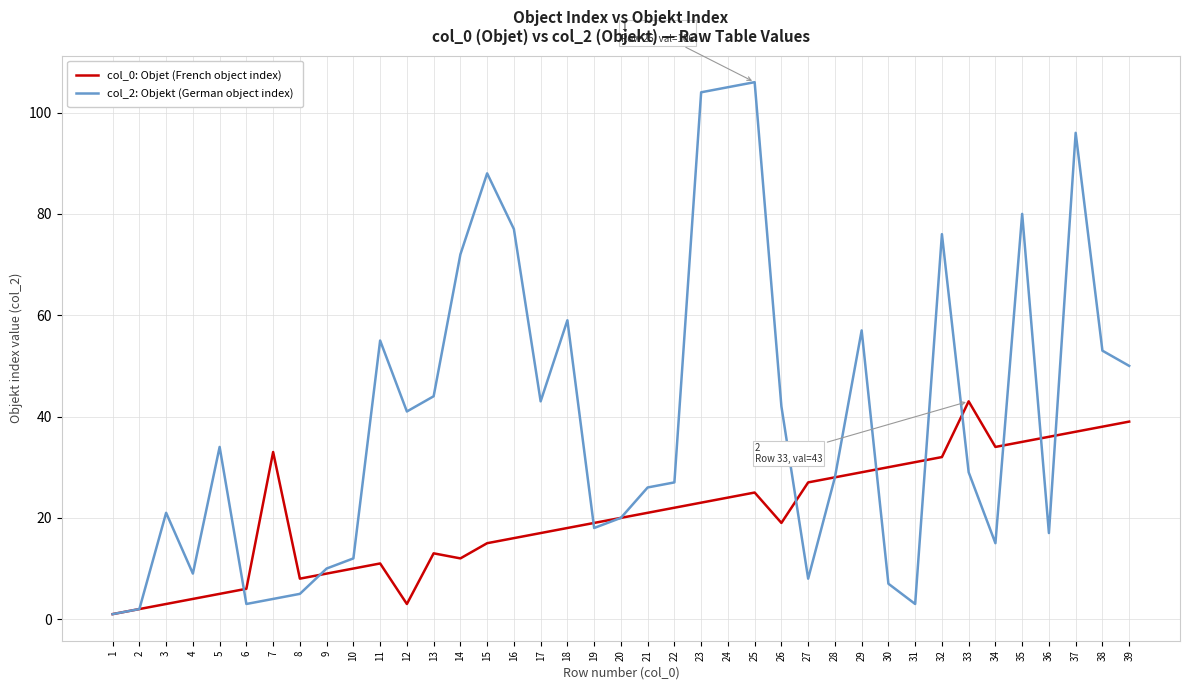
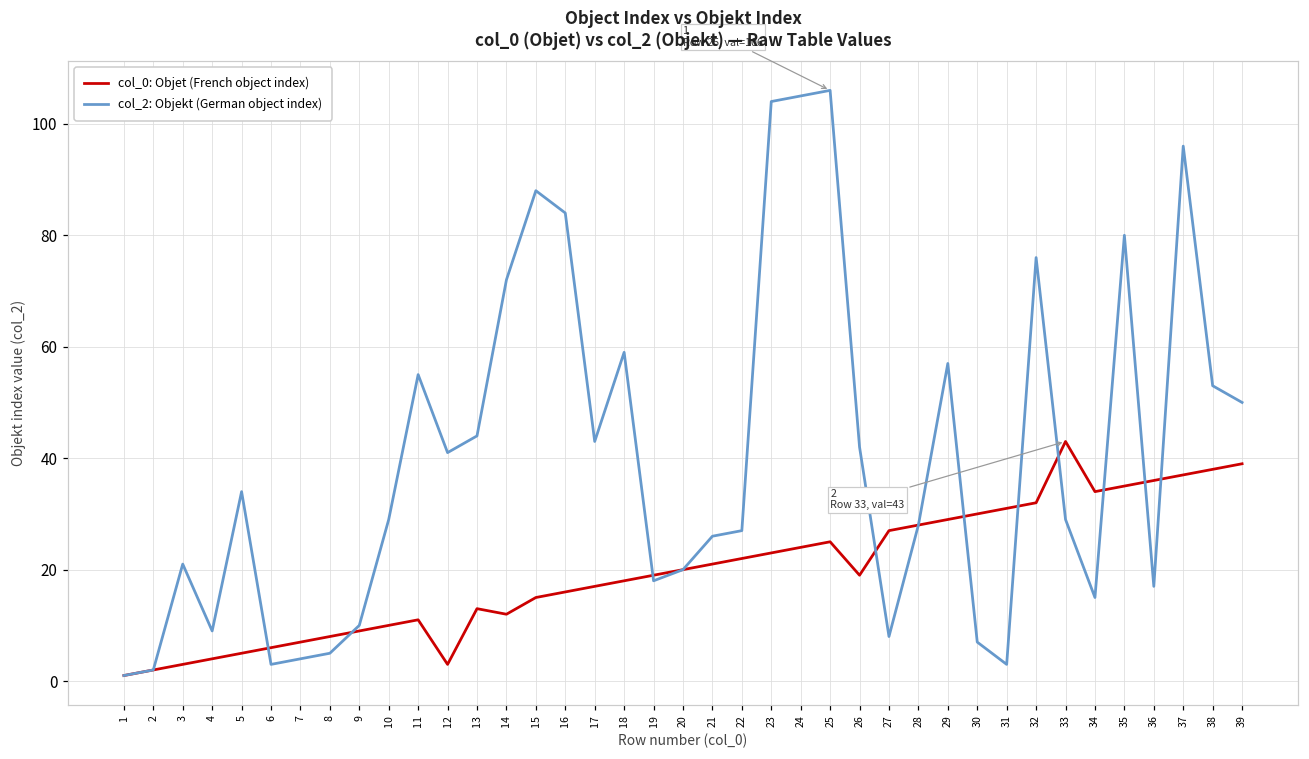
  {
    "col_0: Objet (French object index)": {
      "3": 3,
      "4": 4,
      "5": 5,
      "6": 6,
-     "7": 33,
+     "7": 7,
      "8": 8,
      "9": 9,
      "10": 10,
      "11": 11,
      "12": 3,
      "13": 13,
      "14": 12,
      "15": 15,
      "16": 16,
      "17": 17,
      "18": 18,
      "19": 19,
      "21": 21,
      "22": 22,
      "23": 23,
      "24": 24,
      "25": 25,
      "26": 19,
      "27": 27,
      "29": 29,
      "30": 30,
      "33": 43,
      "34": 34,
      "35": 35,
      "36": 36,
      "37": 37,
      "38": 38,
      "39": 39
    },
    "col_2: Objekt (German object index)": {
      "3": 21,
      "4": 9,
      "5": 34,
      "6": 3,
      "7": 4,
      "8": 5,
      "9": 10,
-     "10": 12,
+     "10": 29,
      "11": 55,
      "12": 41,
      "13": 44,
      "14": 72,
      "15": 88,
-     "16": 77,
+     "16": 84,
      "17": 43,
      "18": 59,
      "19": 18,
      "21": 26,
      "22": 27,
      "23": 104,
      "24": 105,
      "27": 8,
      "29": 57,
      "30": 7,
      "31": 3,
      "32": 76,
      "33": 29,
      "34": 15,
      "35": 80,
      "36": 17,
      "37": 96,
      "38": 53,
      "39": 50
    }
  }
